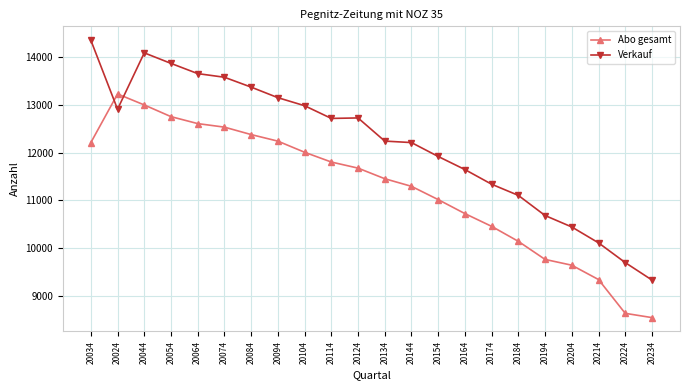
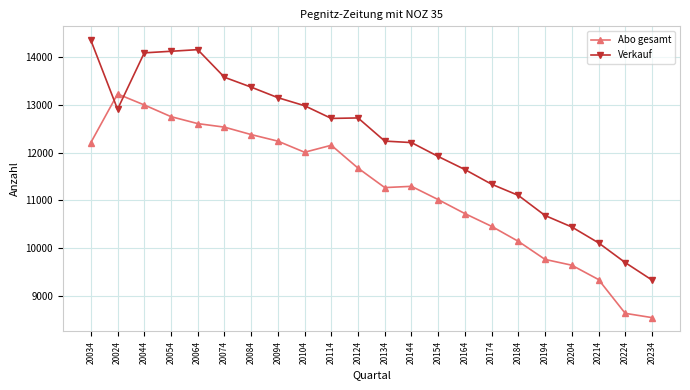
  {
    "Abo gesamt": {
      "20034": 12200,
      "20024": 13200,
      "20044": 13000,
      "20054": 12700,
      "20064": 12600,
      "20074": 12500,
      "20084": 12400,
      "20094": 12200,
      "20104": 12000,
-     "20114": 11800,
+     "20114": 12200,
      "20124": 11700,
-     "20134": 11500,
+     "20134": 11300,
      "20144": 11300,
      "20154": 11000,
      "20164": 10700,
      "20174": 10500,
      "20184": 10100,
      "20194": 9800,
      "20204": 9600,
      "20214": 9400,
      "20224": 8600,
      "20234": 8600
    },
    "Verkauf": {
      "20034": 14300,
      "20024": 12900,
      "20044": 14100,
-     "20054": 13900,
-     "20064": 13600,
+     "20054": 14100,
+     "20064": 14100,
      "20074": 13600,
      "20084": 13400,
      "20094": 13100,
      "20104": 13000,
      "20114": 12700,
      "20124": 12700,
      "20134": 12200,
      "20144": 12200,
      "20154": 11900,
      "20164": 11600,
      "20174": 11300,
      "20184": 11100,
      "20194": 10700,
      "20204": 10400,
      "20214": 10100,
      "20224": 9700,
      "20234": 9300
    }
  }
